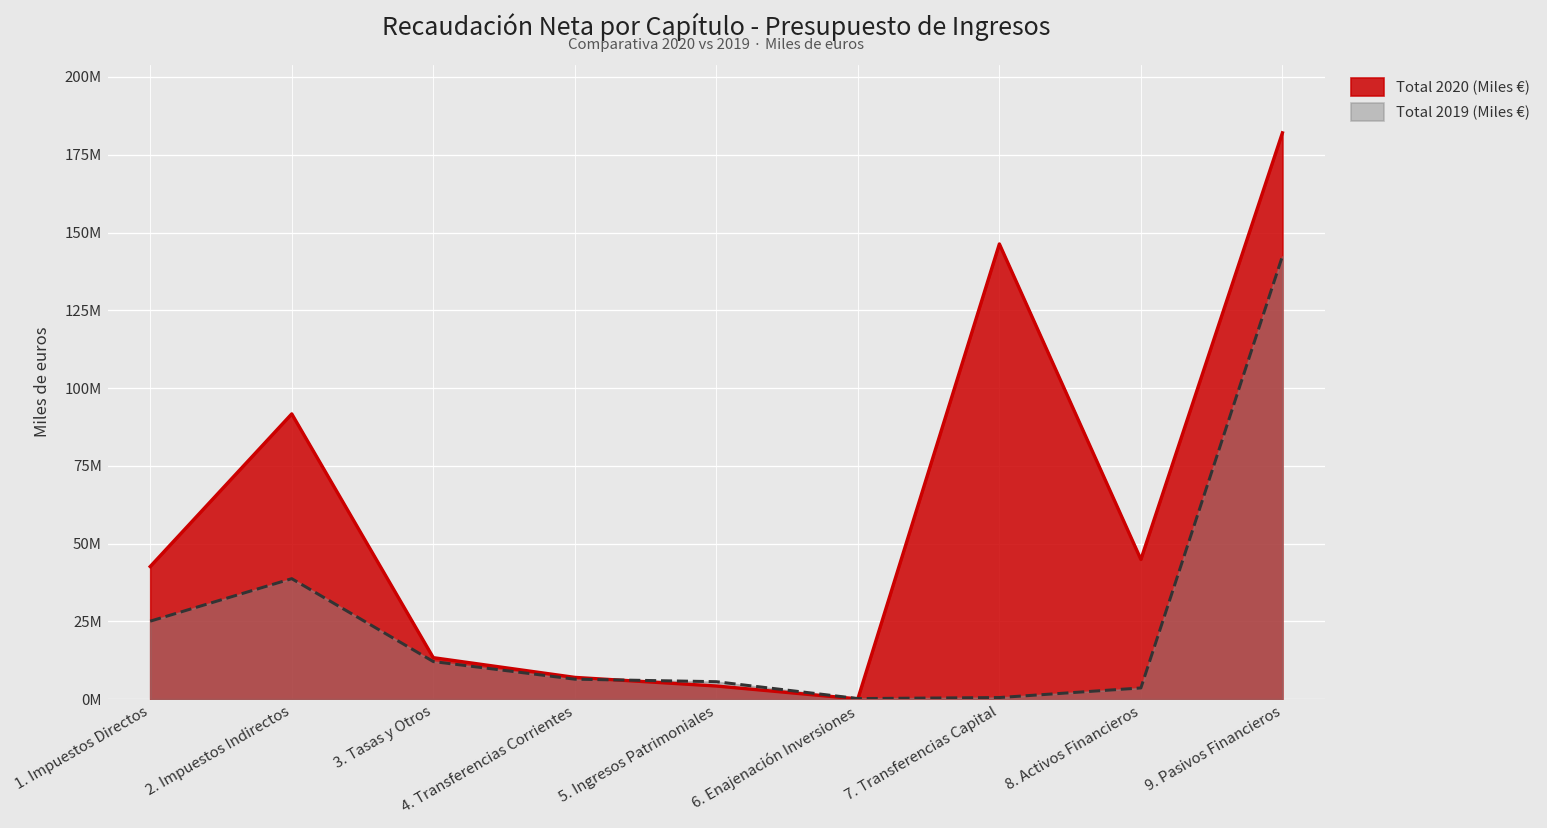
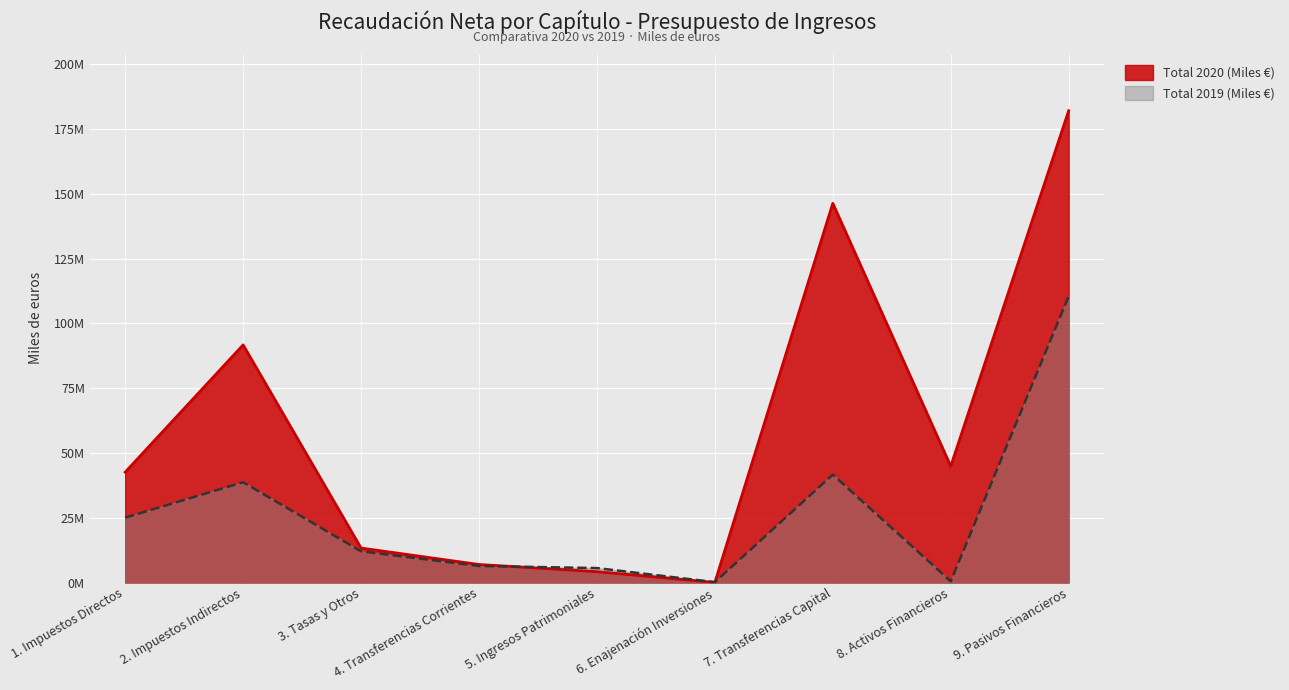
  {
    "Total 2020 (Miles €)": {
      "1. Impuestos Directos": 43000000,
      "2. Impuestos Indirectos": 92000000,
      "3. Tasas y Otros": 13000000,
      "5. Ingresos Patrimoniales": 4000000,
      "7. Transferencias Capital": 146000000,
      "8. Activos Financieros": 45000000,
      "9. Pasivos Financieros": 182000000
    },
    "Total 2019 (Miles €)": {
      "1. Impuestos Directos": 25000000,
      "2. Impuestos Indirectos": 39000000,
      "3. Tasas y Otros": 12000000,
      "5. Ingresos Patrimoniales": 6000000,
-     "7. Transferencias Capital": 0,
-     "8. Activos Financieros": 4000000,
-     "9. Pasivos Financieros": 142000000
+     "7. Transferencias Capital": 42000000,
+     "8. Activos Financieros": 0,
+     "9. Pasivos Financieros": 110000000
    }
  }
